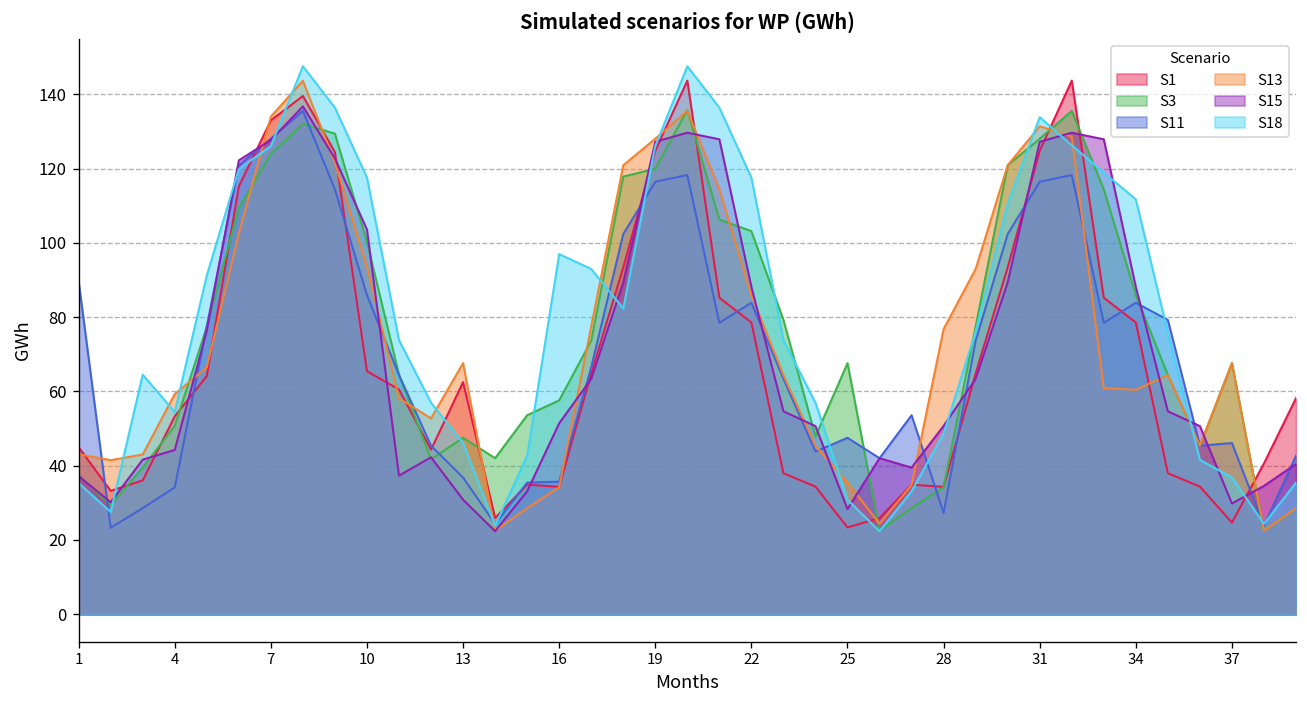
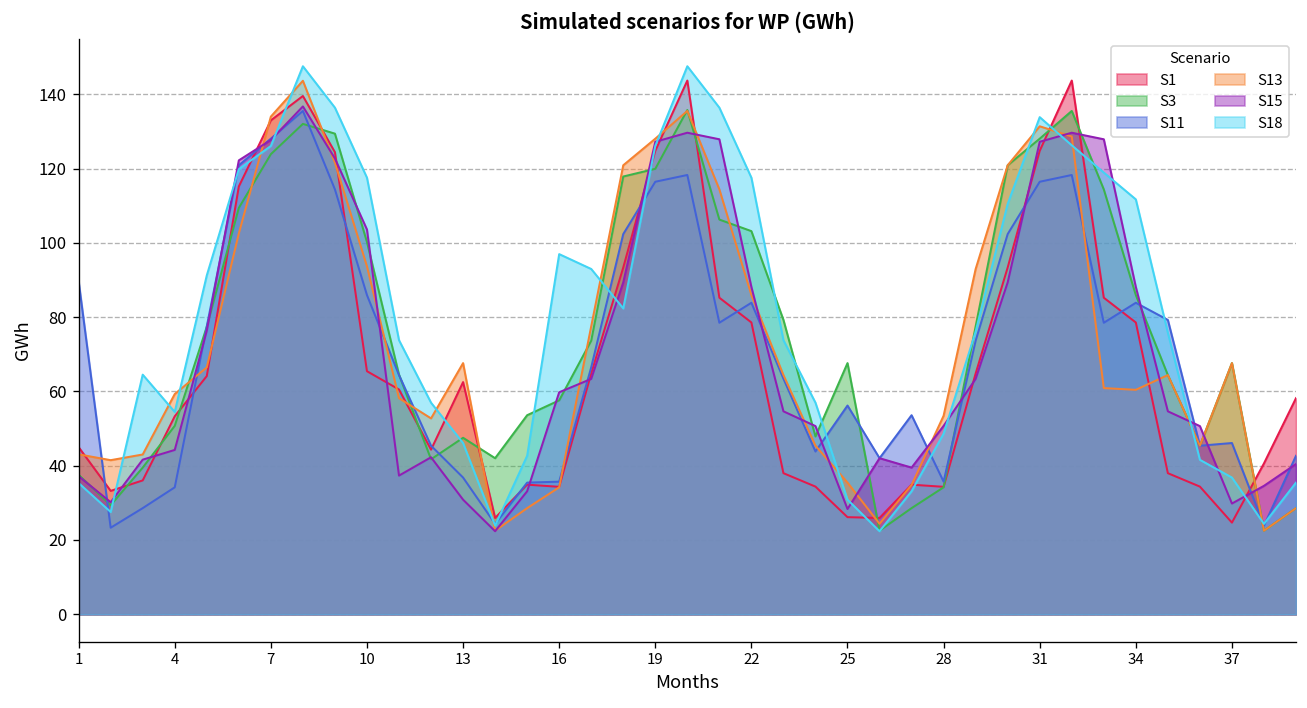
  {
    "S1": {
      "1": 45,
      "4": 53,
      "7": 133,
      "10": 65,
      "13": 63,
      "19": 125,
      "22": 79,
-     "25": 23,
+     "25": 26,
      "31": 125,
      "34": 79,
      "37": 25
    },
    "S3": {
      "4": 51,
      "7": 124,
      "10": 100,
      "13": 48,
      "16": 58,
      "19": 120,
      "22": 103,
      "25": 68,
      "34": 86
    },
    "S11": {
      "1": 90,
      "4": 34,
      "10": 86,
      "13": 37,
      "16": 36,
      "19": 116,
      "22": 84,
-     "25": 48,
-     "28": 27,
+     "25": 56,
+     "28": 36,
      "31": 116,
      "34": 84,
      "37": 46
    },
    "S13": {
      "1": 43,
      "4": 59,
      "7": 134,
      "10": 94,
      "13": 68,
      "22": 86,
      "25": 35,
-     "28": 77,
+     "28": 53,
      "31": 131,
      "34": 60
    },
    "S15": {
      "4": 44,
      "10": 104,
      "13": 31,
-     "16": 51,
+     "16": 60,
      "22": 88,
      "25": 28,
      "28": 51,
      "34": 88,
      "37": 30
    },
    "S18": {
      "1": 35,
      "4": 54,
      "7": 126,
      "10": 118,
      "13": 46,
      "16": 97,
      "19": 126,
      "22": 118,
      "25": 31,
      "28": 49,
      "31": 134,
      "34": 112,
      "37": 37
    }
  }
